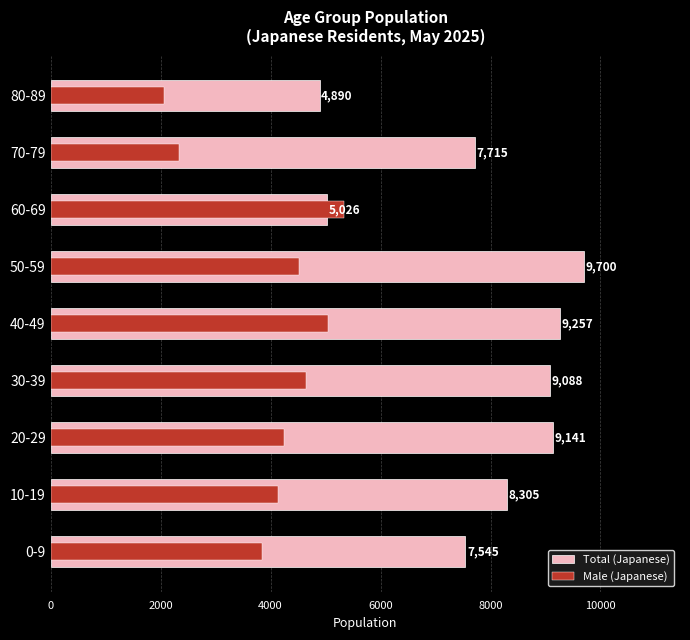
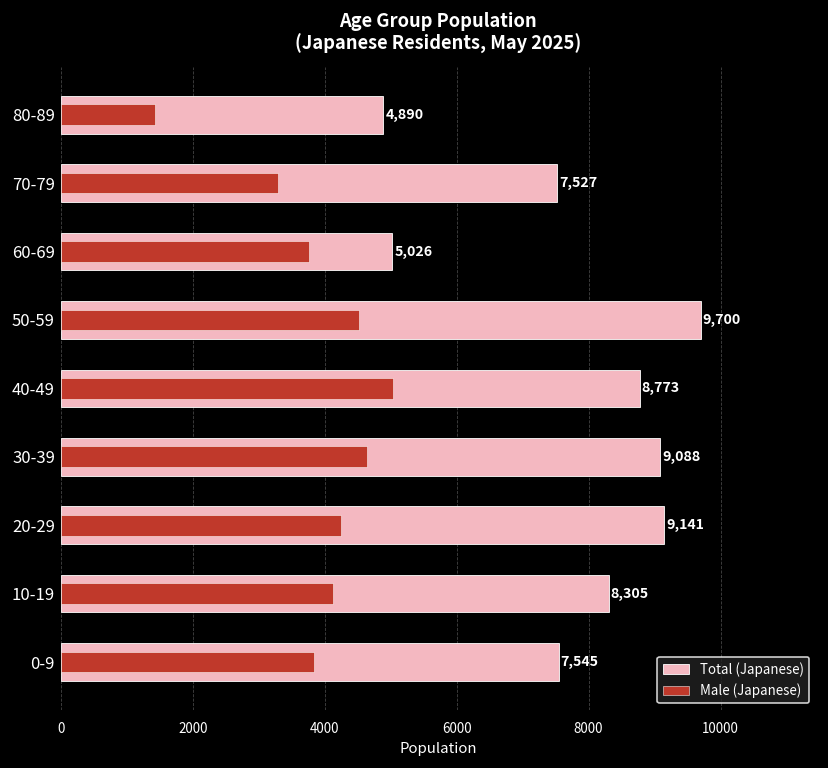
  {
    "Total (Japanese)": {
      "80-89": "4,890",
-     "70-79": "7,715",
+     "70-79": "7,527",
      "50-59": "9,700",
-     "40-49": "9,257",
+     "40-49": "8,773",
      "30-39": "9,088",
      "20-29": "9,141",
      "10-19": "8,305",
      "0-9": "7,545"
    },
    "Male (Japanese)": {
-     "80-89": "2100",
-     "70-79": "2300",
-     "60-69": "5300"
+     "80-89": "1400",
+     "70-79": "3300",
+     "60-69": "3800"
    }
  }
